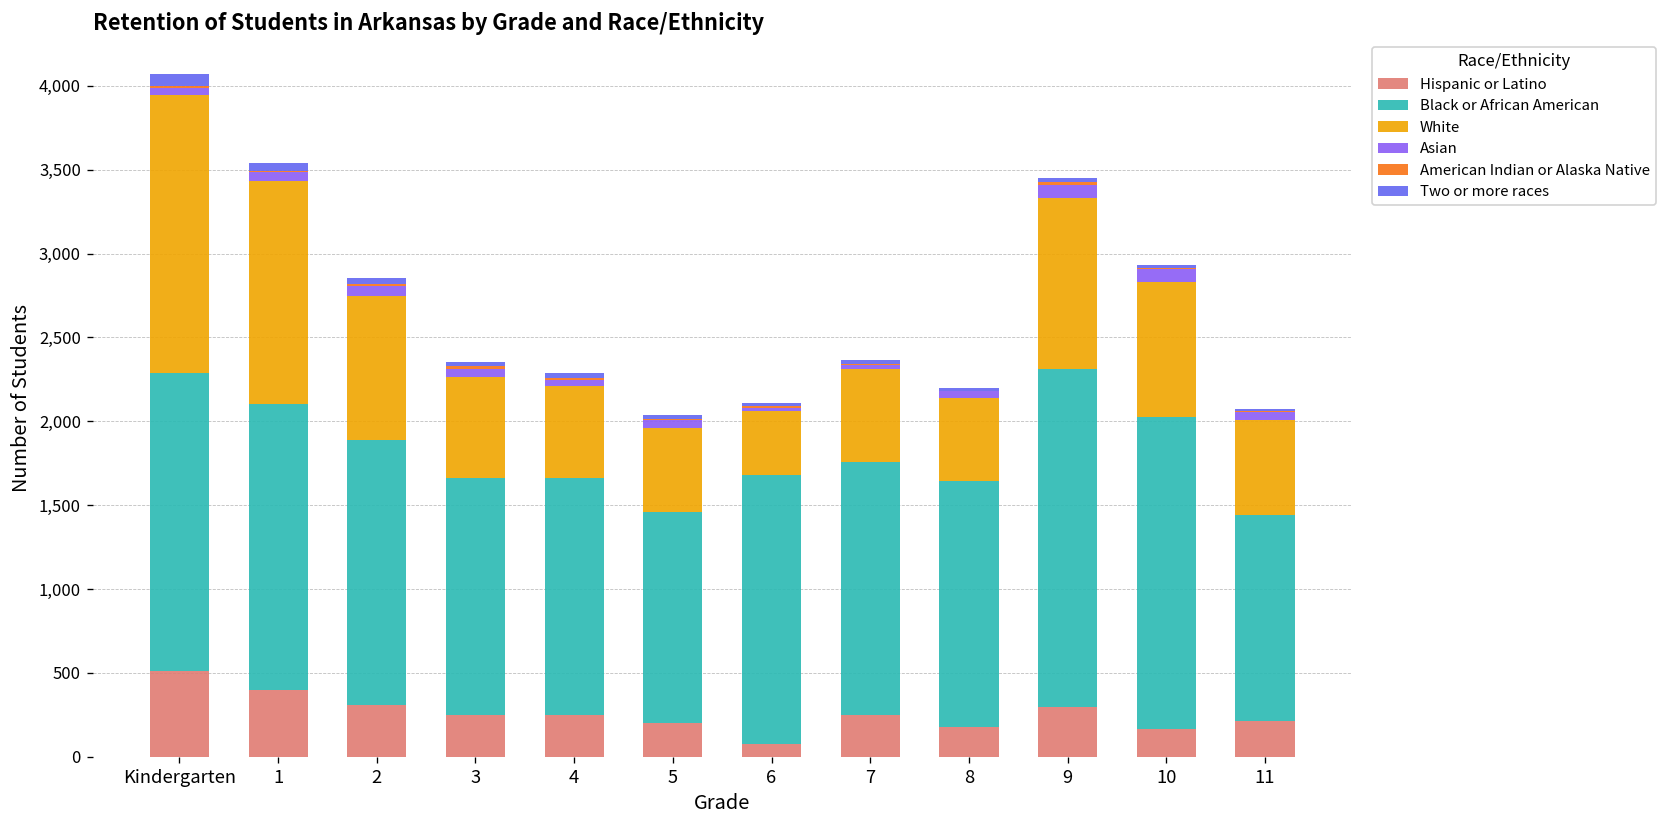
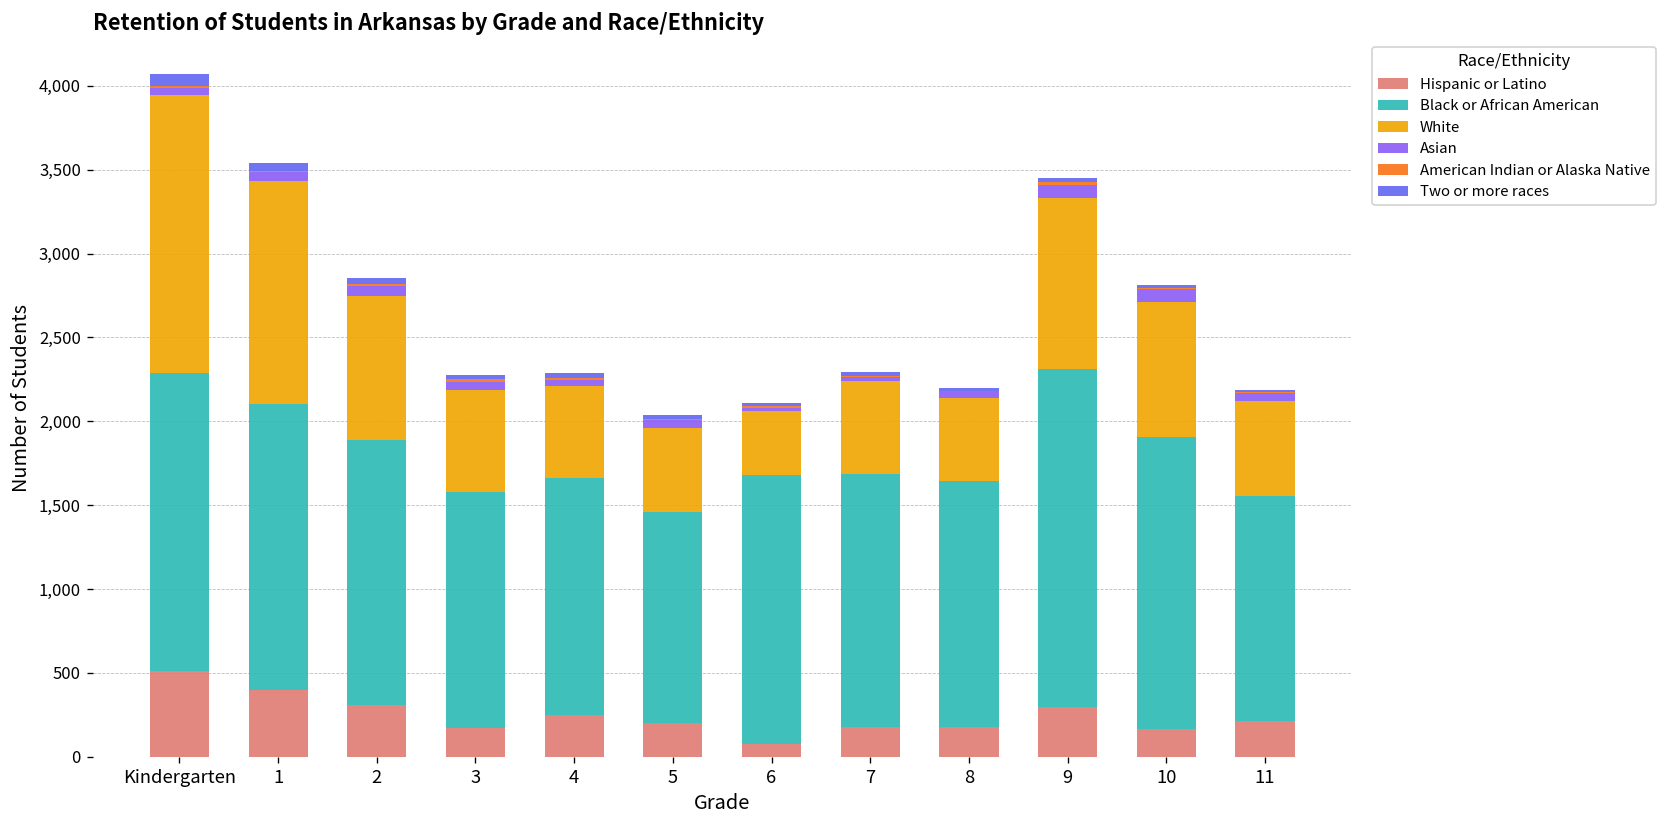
  {
    "Hispanic or Latino": {
      "Kindergarten": "510",
      "1": "400",
      "2": "310",
-     "3": "250",
+     "3": "170",
      "4": "250",
      "5": "200",
      "6": "80",
-     "7": "250",
+     "7": "180",
      "8": "180",
      "9": "300",
      "10": "170",
      "11": "210"
    },
    "Black or African American": {
      "Kindergarten": "1,780",
      "1": "1,700",
      "2": "1,570",
      "3": "1,410",
      "4": "1,420",
      "5": "1,260",
      "6": "1,600",
      "7": "1,510",
      "8": "1,470",
      "9": "2,010",
-     "10": "1,860",
-     "11": "1,230"
+     "10": "1,740",
+     "11": "1,340"
    }
  }
